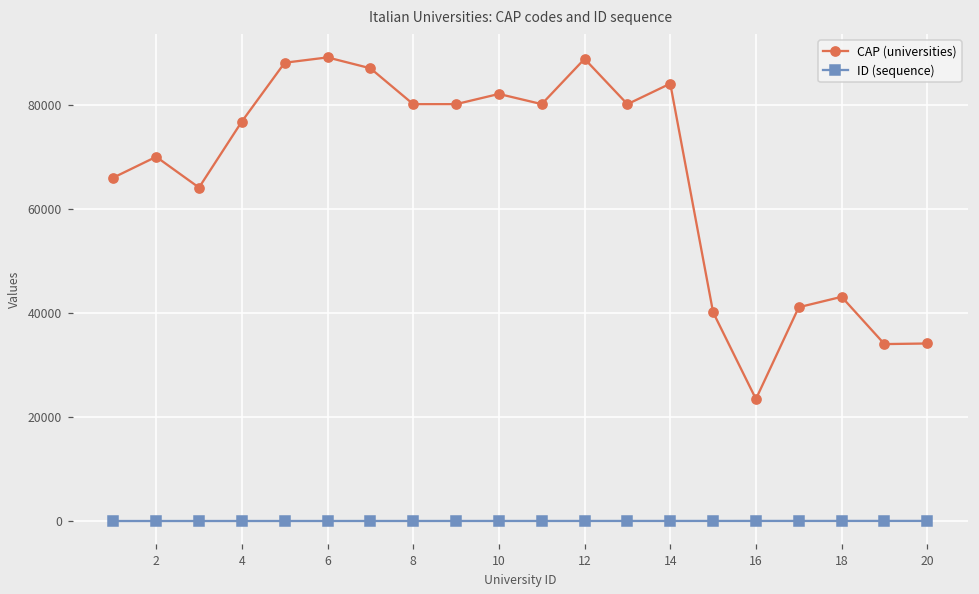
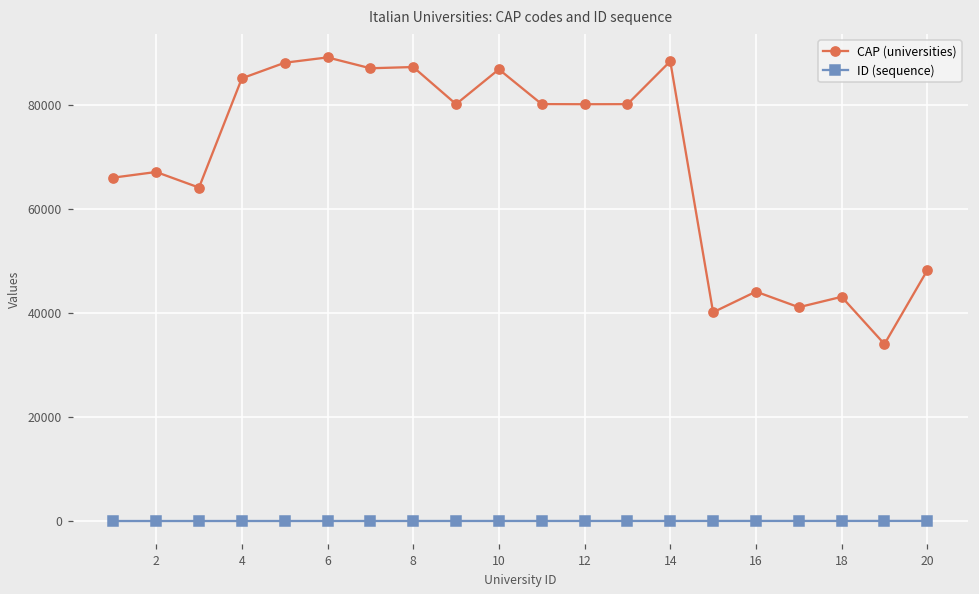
  {
    "CAP (universities)": {
-     "2": 70000,
-     "4": 77000,
+     "2": 67000,
+     "4": 85000,
      "6": 89000,
-     "8": 80000,
-     "10": 82000,
-     "12": 89000,
-     "14": 84000,
-     "16": 23000,
+     "8": 87000,
+     "10": 87000,
+     "12": 80000,
+     "14": 88000,
+     "16": 44000,
      "18": 43000,
-     "20": 34000
+     "20": 48000
    },
    "ID (sequence)": {
      "2": 0,
      "4": 0,
      "6": 0,
      "8": 0,
      "10": 0,
      "12": 0,
      "14": 0,
      "16": 0,
      "18": 0,
      "20": 0
    }
  }
